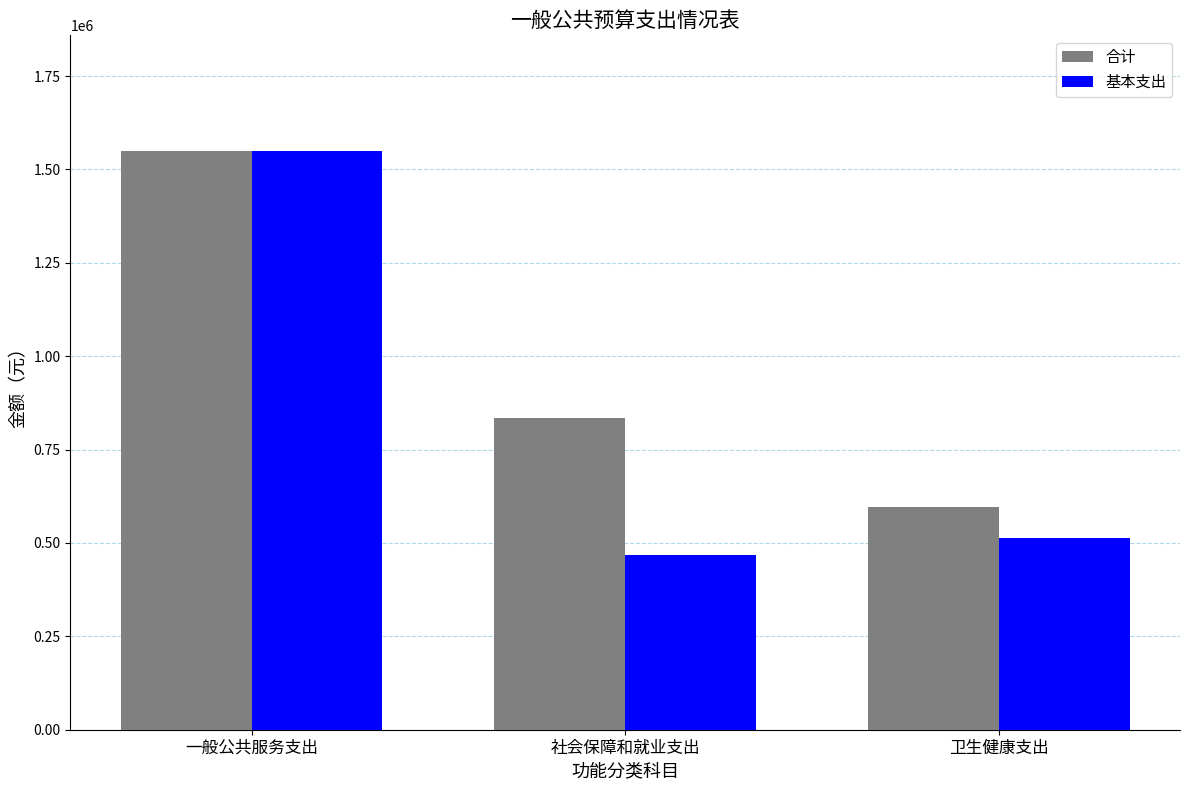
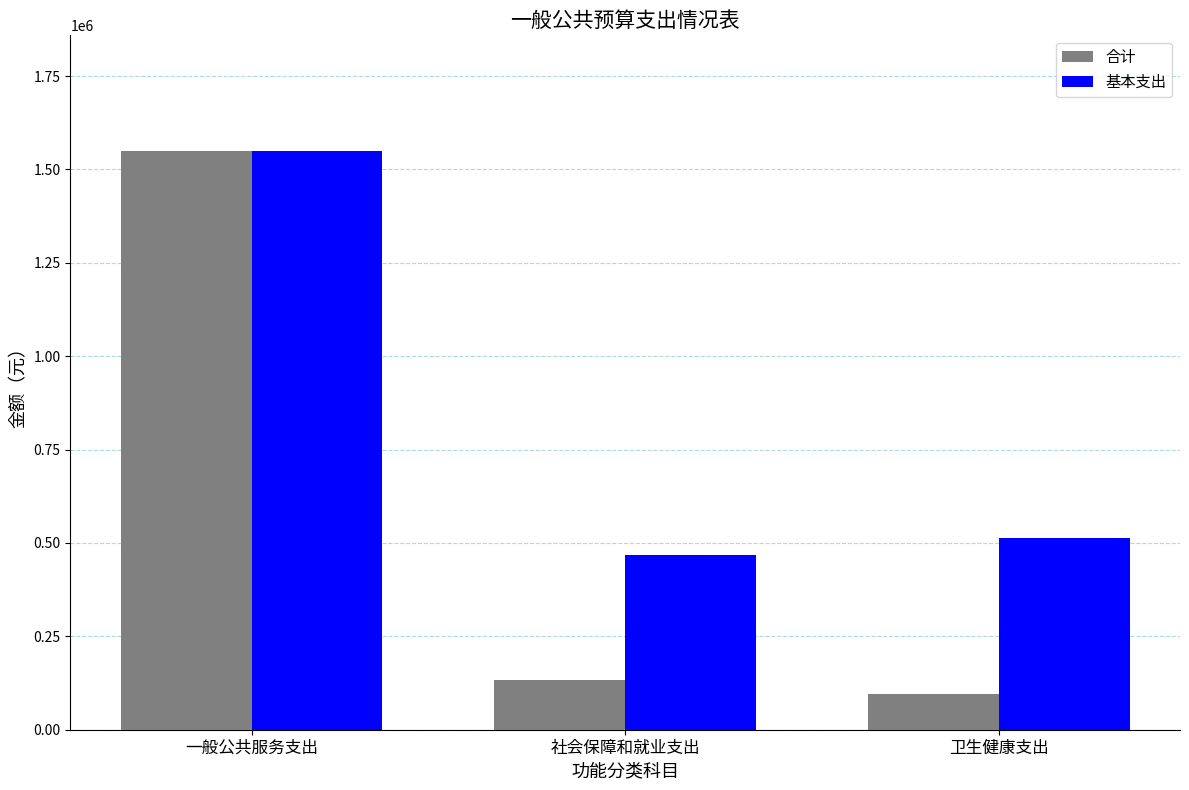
  {
    "合计": {
      "一般公共服务支出": 1550000,
-     "社会保障和就业支出": 830000,
-     "卫生健康支出": 600000
+     "社会保障和就业支出": 130000,
+     "卫生健康支出": 90000
    },
    "基本支出": {
      "一般公共服务支出": 1550000,
      "社会保障和就业支出": 470000,
      "卫生健康支出": 510000
    }
  }
